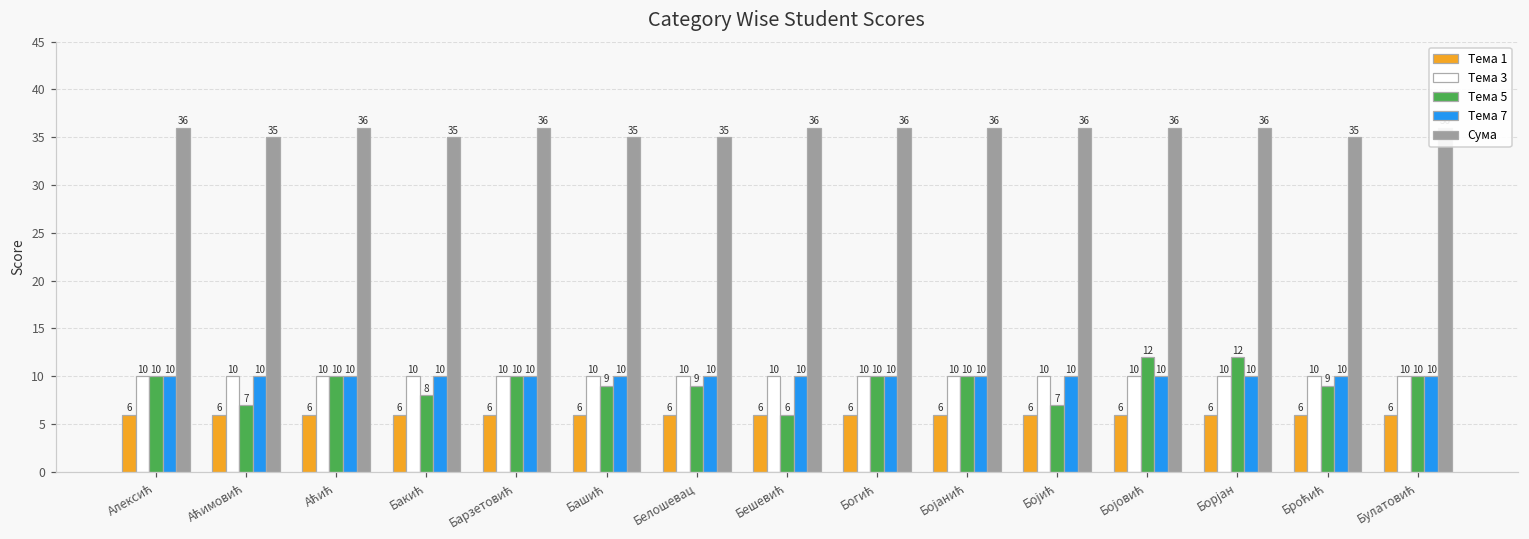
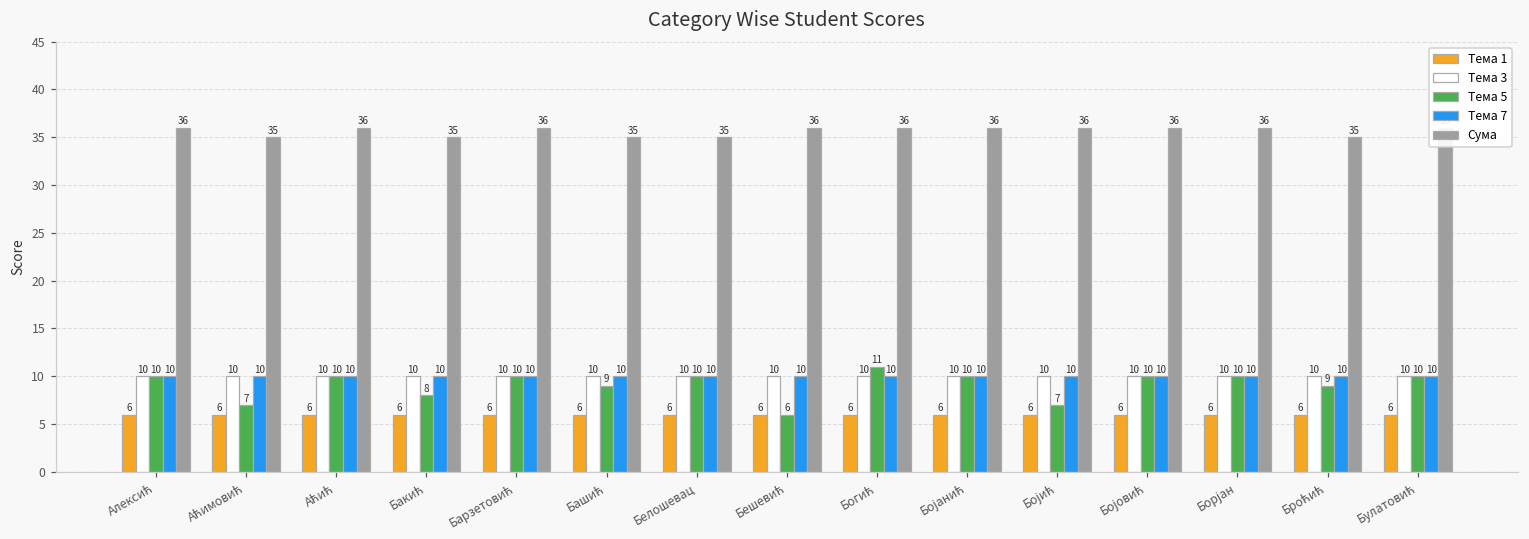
  {
    "Тема 1": {
      "Алексић": 6,
      "Аћимовић": 6,
      "Аћић": 6,
      "Бакић": 6,
      "Барзетовић": 6,
      "Башић": 6,
      "Белошевац": 6,
      "Бешевић": 6,
      "Богић": 6,
      "Бојанић": 6,
      "Бојић": 6,
      "Бојовић": 6,
      "Борјан": 6,
      "Броћић": 6,
      "Булатовић": 6
    },
    "Тема 3": {
      "Алексић": 10,
      "Аћимовић": 10,
      "Аћић": 10,
      "Бакић": 10,
      "Барзетовић": 10,
      "Башић": 10,
      "Белошевац": 10,
      "Бешевић": 10,
      "Богић": 10,
      "Бојанић": 10,
      "Бојић": 10,
      "Бојовић": 10,
      "Борјан": 10,
      "Броћић": 10,
      "Булатовић": 10
    },
    "Тема 5": {
      "Алексић": 10,
      "Аћимовић": 7,
      "Аћић": 10,
      "Бакић": 8,
      "Барзетовић": 10,
      "Башић": 9,
-     "Белошевац": 9,
+     "Белошевац": 10,
      "Бешевић": 6,
-     "Богић": 10,
+     "Богић": 11,
      "Бојанић": 10,
      "Бојић": 7,
-     "Бојовић": 12,
-     "Борјан": 12,
+     "Бојовић": 10,
+     "Борјан": 10,
      "Броћић": 9,
      "Булатовић": 10
    },
    "Тема 7": {
      "Алексић": 10,
      "Аћимовић": 10,
      "Аћић": 10,
      "Бакић": 10,
      "Барзетовић": 10,
      "Башић": 10,
      "Белошевац": 10,
      "Бешевић": 10,
      "Богић": 10,
      "Бојанић": 10,
      "Бојић": 10,
      "Бојовић": 10,
      "Борјан": 10,
      "Броћић": 10,
      "Булатовић": 10
    },
    "Сума": {
      "Алексић": 36,
      "Аћимовић": 35,
      "Аћић": 36,
      "Бакић": 35,
      "Барзетовић": 36,
      "Башић": 35,
      "Белошевац": 35,
      "Бешевић": 36,
      "Богић": 36,
      "Бојанић": 36,
      "Бојић": 36,
      "Бојовић": 36,
      "Борјан": 36,
      "Броћић": 35
    }
  }
